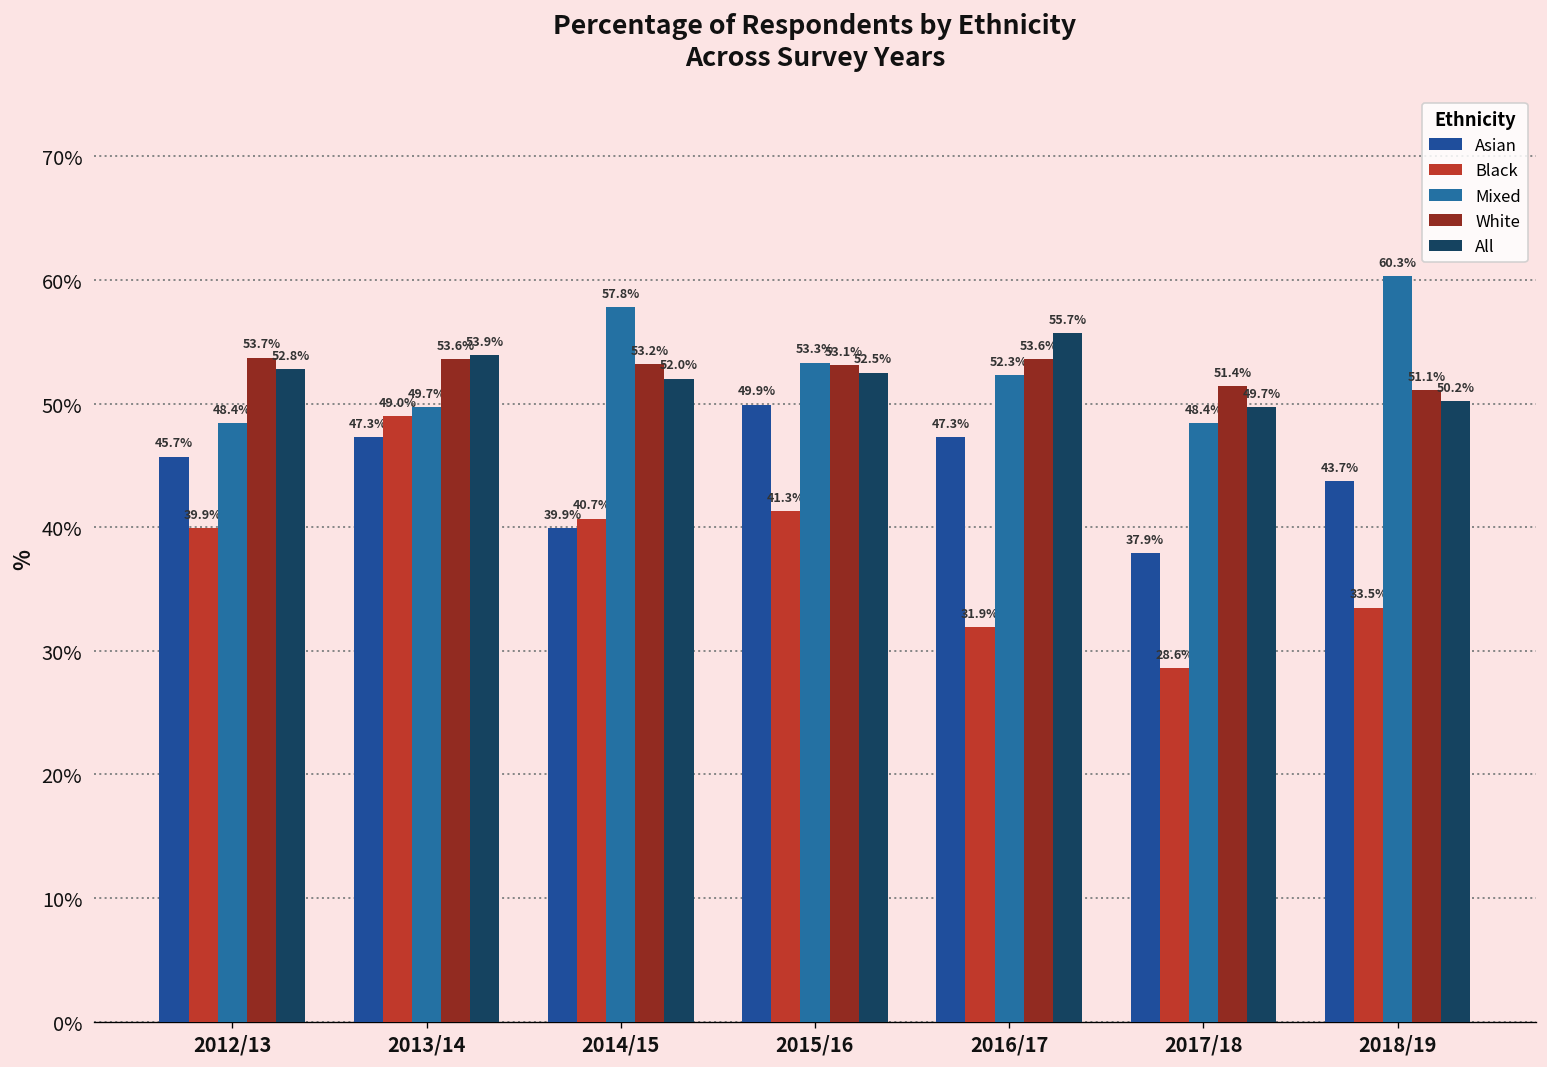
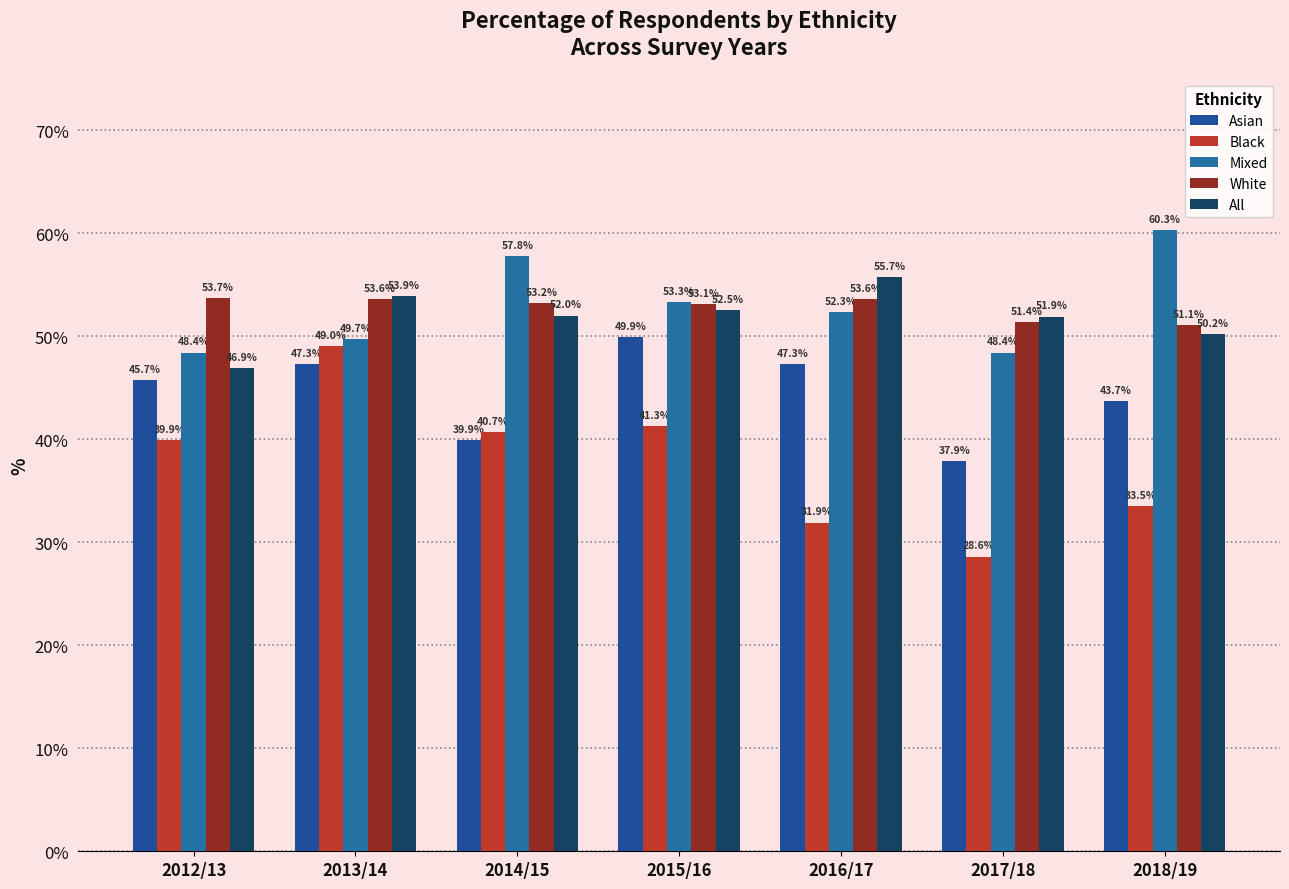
  {
    "All": {
-     "2012/13": "52.8%",
+     "2012/13": "46.9%",
      "2014/15": "52.0%",
      "2015/16": "52.5%",
      "2016/17": "55.7%",
-     "2017/18": "49.7%",
+     "2017/18": "51.9%",
      "2018/19": "50.2%"
    }
  }
